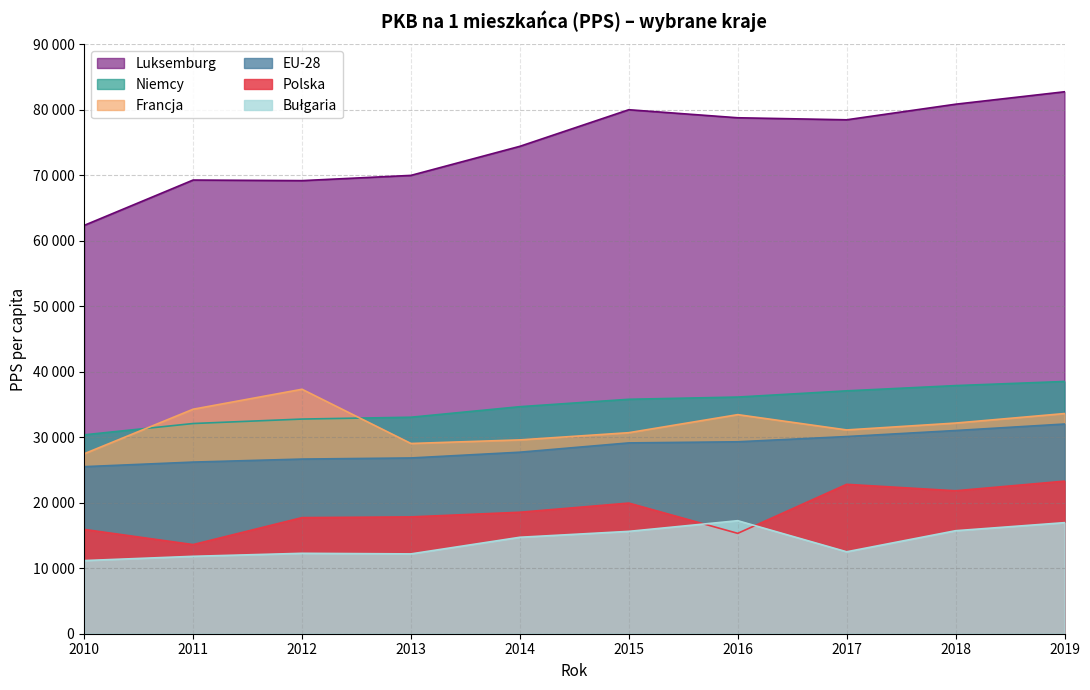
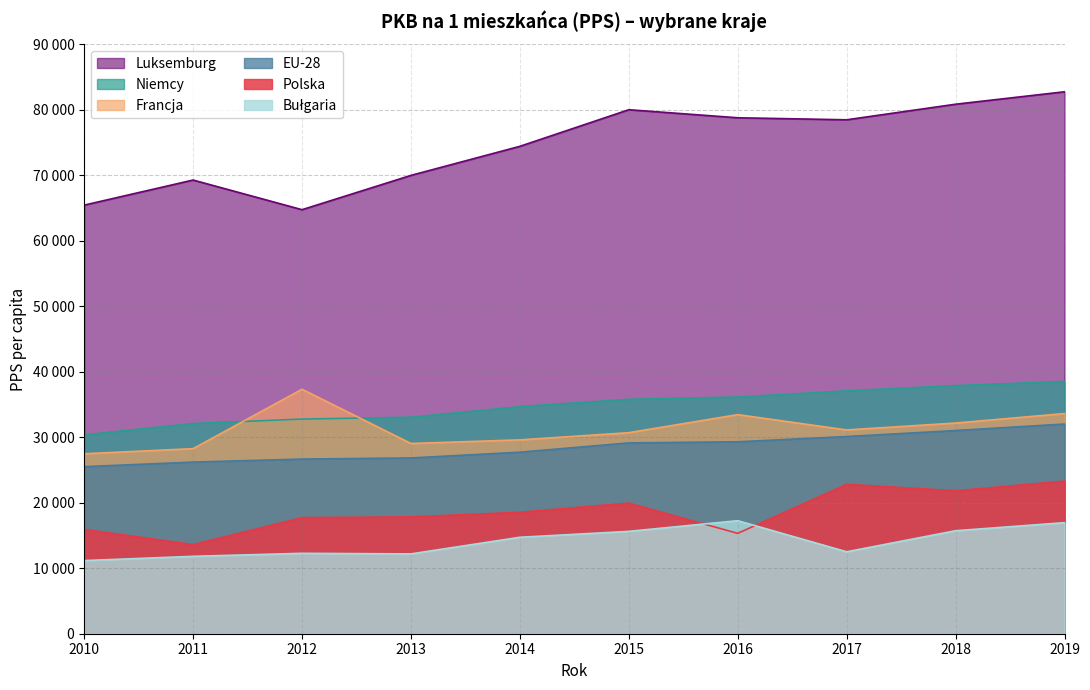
  {
    "Luksemburg": {
-     "2010": 62000,
+     "2010": 65000,
      "2011": 69000,
-     "2012": 69000,
+     "2012": 65000,
      "2013": 70000,
      "2014": 74000,
      "2015": 80000,
      "2016": 79000,
      "2017": 78000,
      "2018": 81000,
      "2019": 83000
    },
    "Francja": {
      "2010": 27000,
-     "2011": 34000,
+     "2011": 28000,
      "2012": 37000,
      "2013": 29000,
      "2014": 30000,
      "2015": 31000,
      "2016": 33000,
      "2017": 31000,
      "2018": 32000,
      "2019": 34000
    },
    "Polska": {
      "2010": 16000,
      "2011": 14000,
      "2012": 18000,
      "2013": 18000,
      "2014": 19000,
      "2015": 20000,
      "2016": 15000,
      "2017": 23000,
      "2018": 22000,
      "2019": 23000
    },
    "Bułgaria": {
      "2010": 11000,
      "2011": 12000,
      "2012": 12000,
      "2013": 12000,
      "2014": 15000,
      "2015": 16000,
      "2016": 17000,
      "2017": 13000,
      "2018": 16000,
      "2019": 17000
    }
  }
